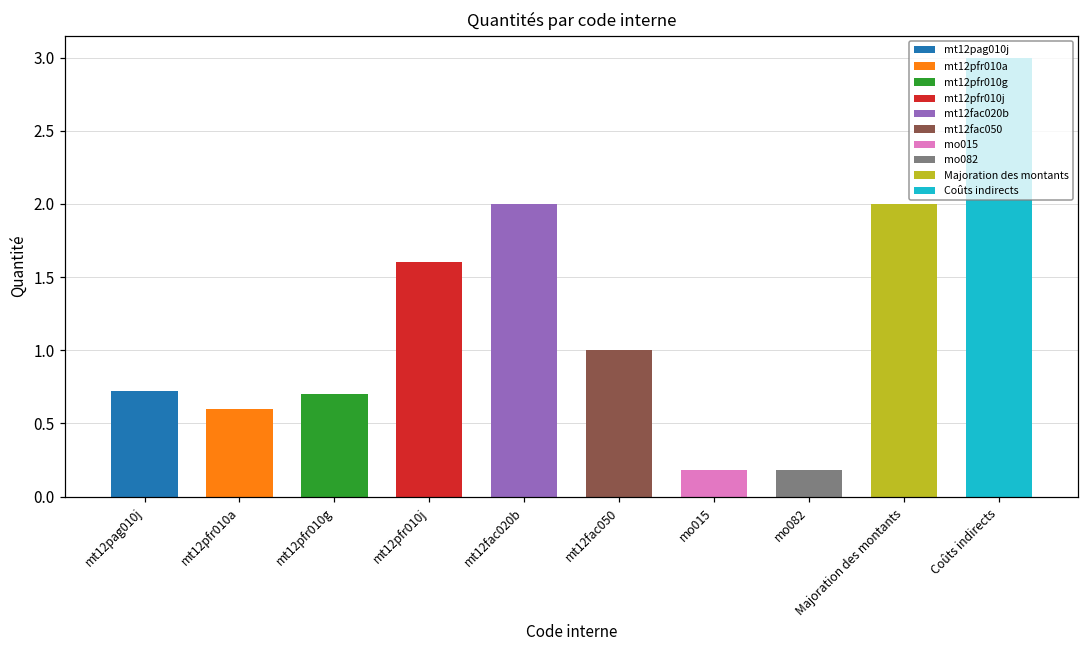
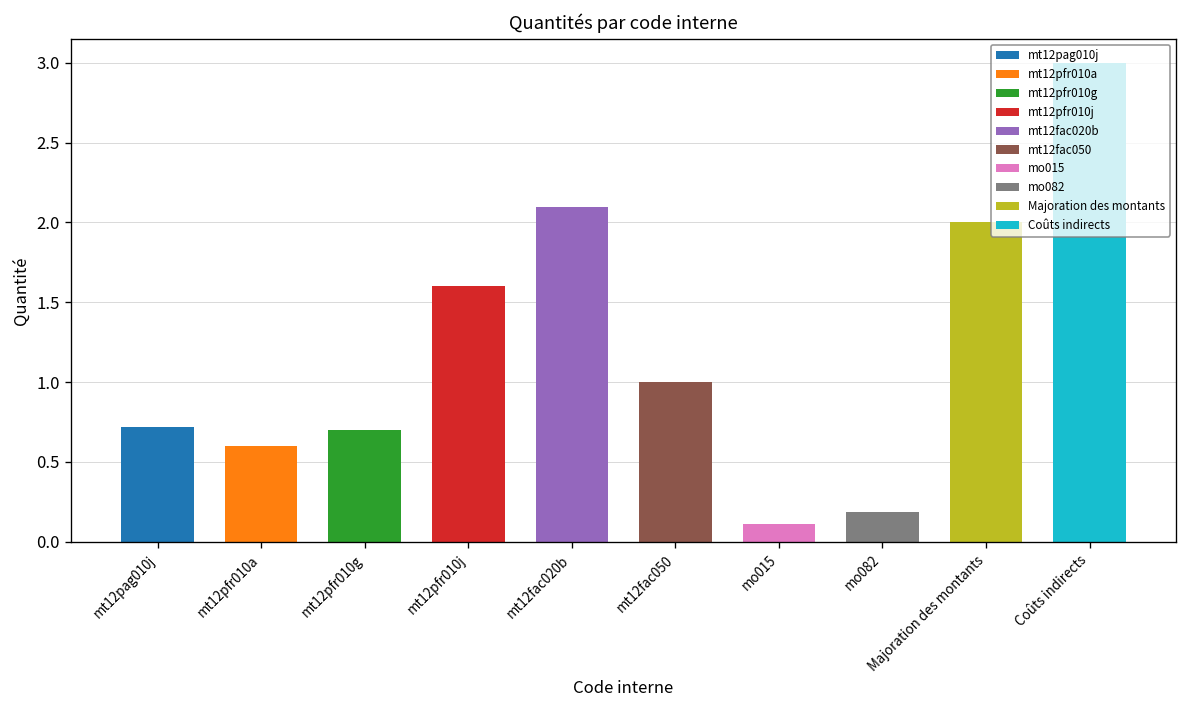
  {
    "mt12pag010j": 0.72,
    "mt12pfr010a": 0.60,
    "mt12pfr010g": 0.70,
    "mt12pfr010j": 1.60,
-   "mt12fac020b": 2.0,
+   "mt12fac020b": 2.1,
    "mt12fac050": 1.00,
-   "mo015": 0.19,
+   "mo015": 0.11,
    "mo082": 0.19,
    "Majoration des montants": 2.00
  }
